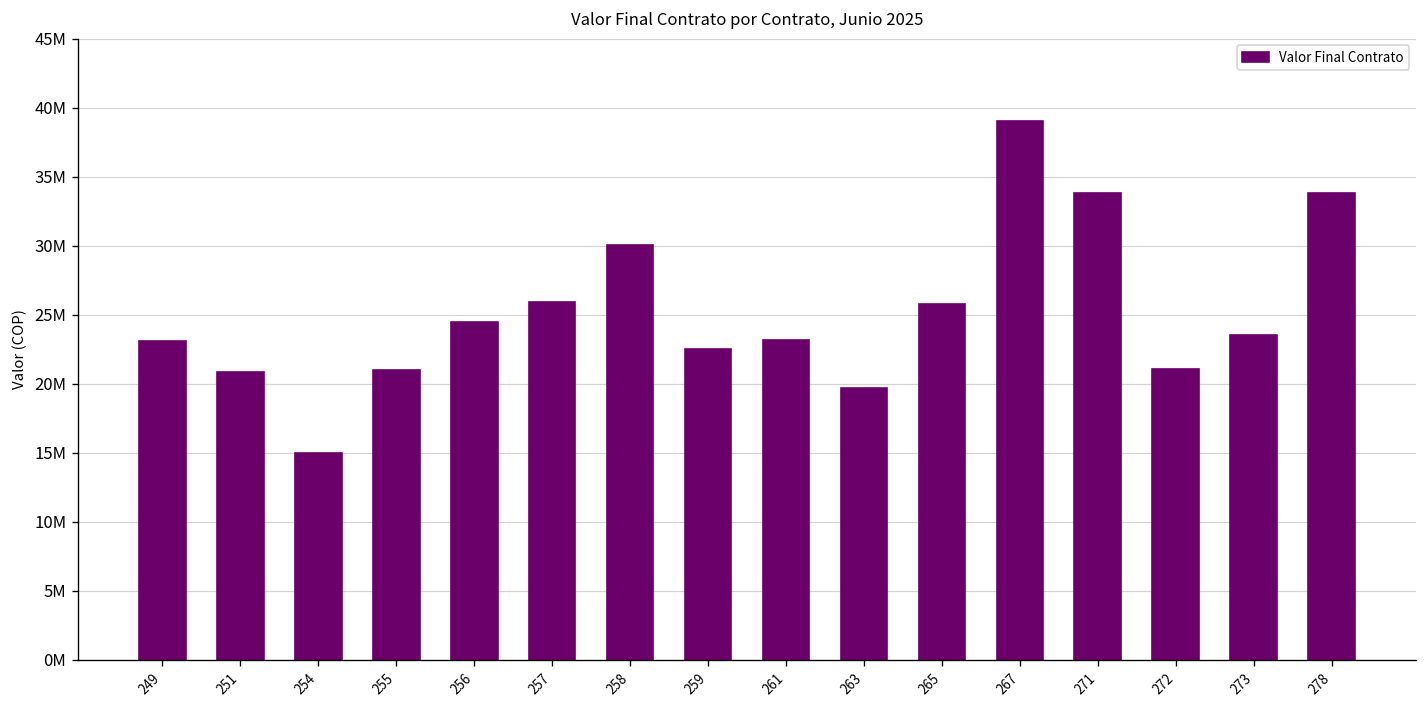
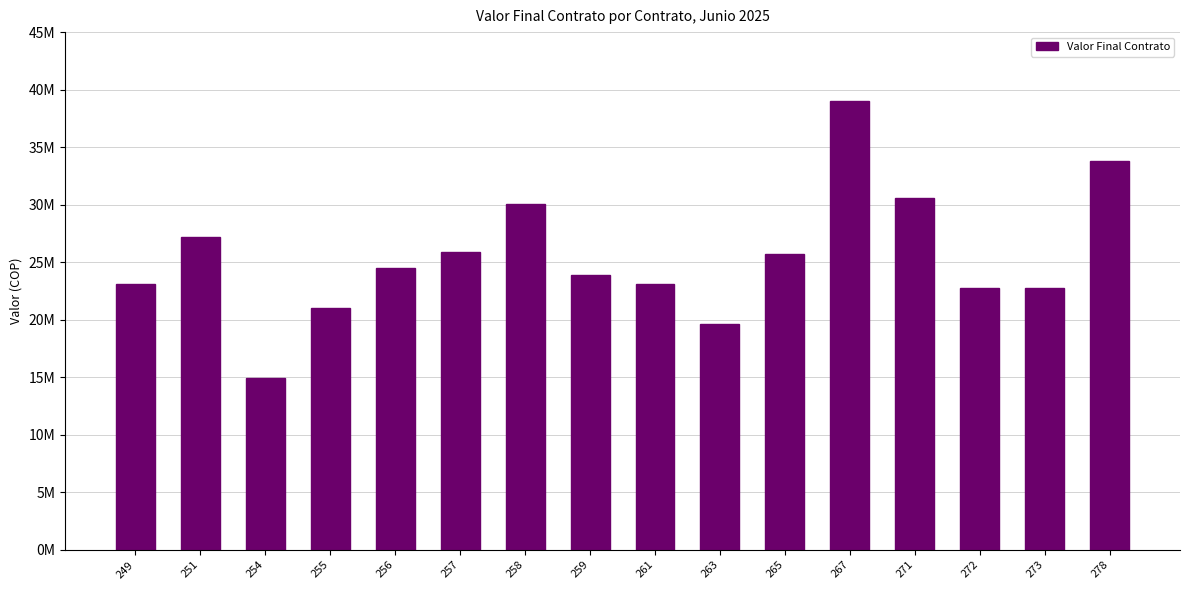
  {
    "249": 23100000,
-   "251": 20800000,
+   "251": 27200000,
    "254": 15000000,
    "255": 21000000,
    "256": 24500000,
    "257": 25900000,
    "258": 30000000,
-   "259": 22500000,
+   "259": 23900000,
    "261": 23100000,
    "263": 19700000,
    "265": 25700000,
    "267": 39000000,
-   "271": 33800000,
-   "272": 21100000,
-   "273": 23500000,
+   "271": 30600000,
+   "272": 22800000,
+   "273": 22800000,
    "278": 33800000
  }
